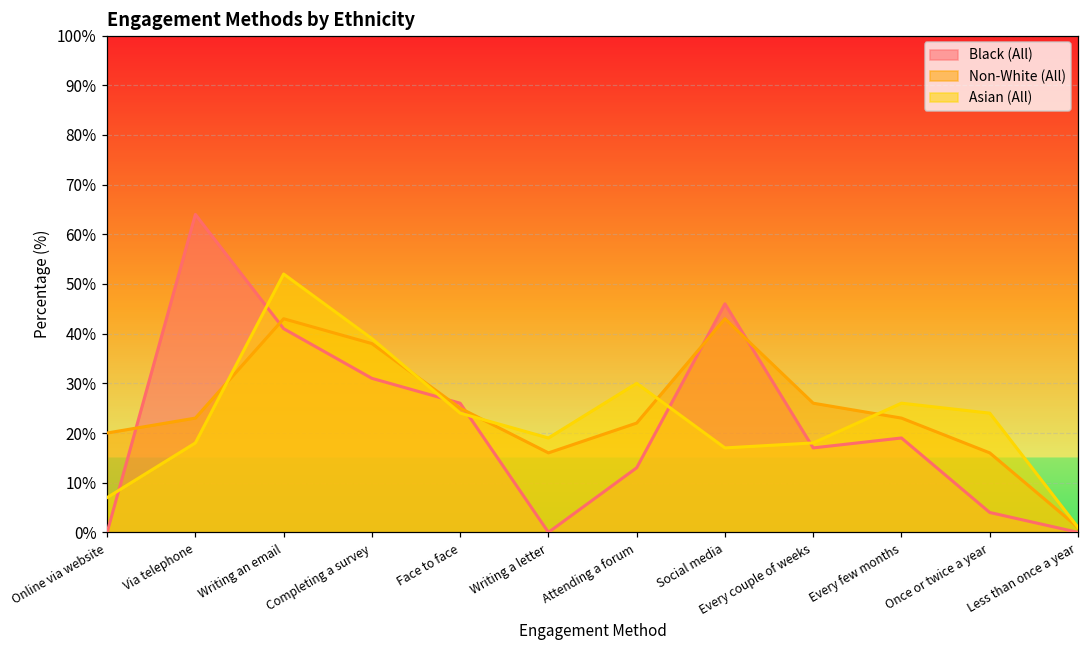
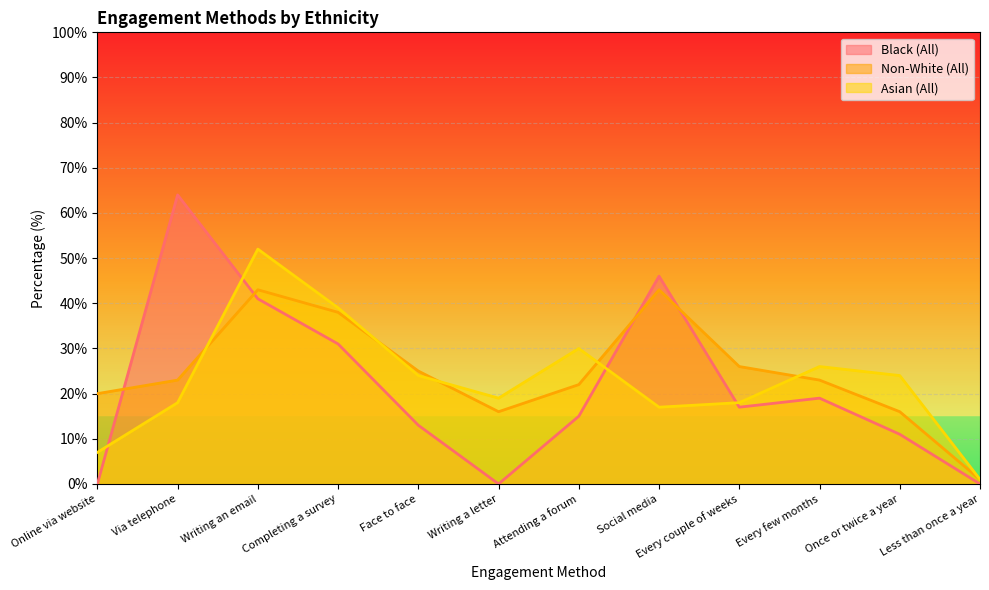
  {
    "Black (All)": {
      "Online via website": "0%",
      "Via telephone": "64%",
      "Writing an email": "41%",
      "Completing a survey": "31%",
-     "Face to face": "26%",
+     "Face to face": "13%",
      "Writing a letter": "0%",
-     "Attending a forum": "13%",
+     "Attending a forum": "15%",
      "Social media": "46%",
      "Every couple of weeks": "17%",
      "Every few months": "19%",
-     "Once or twice a year": "4%",
+     "Once or twice a year": "11%",
      "Less than once a year": "0%"
    }
  }
